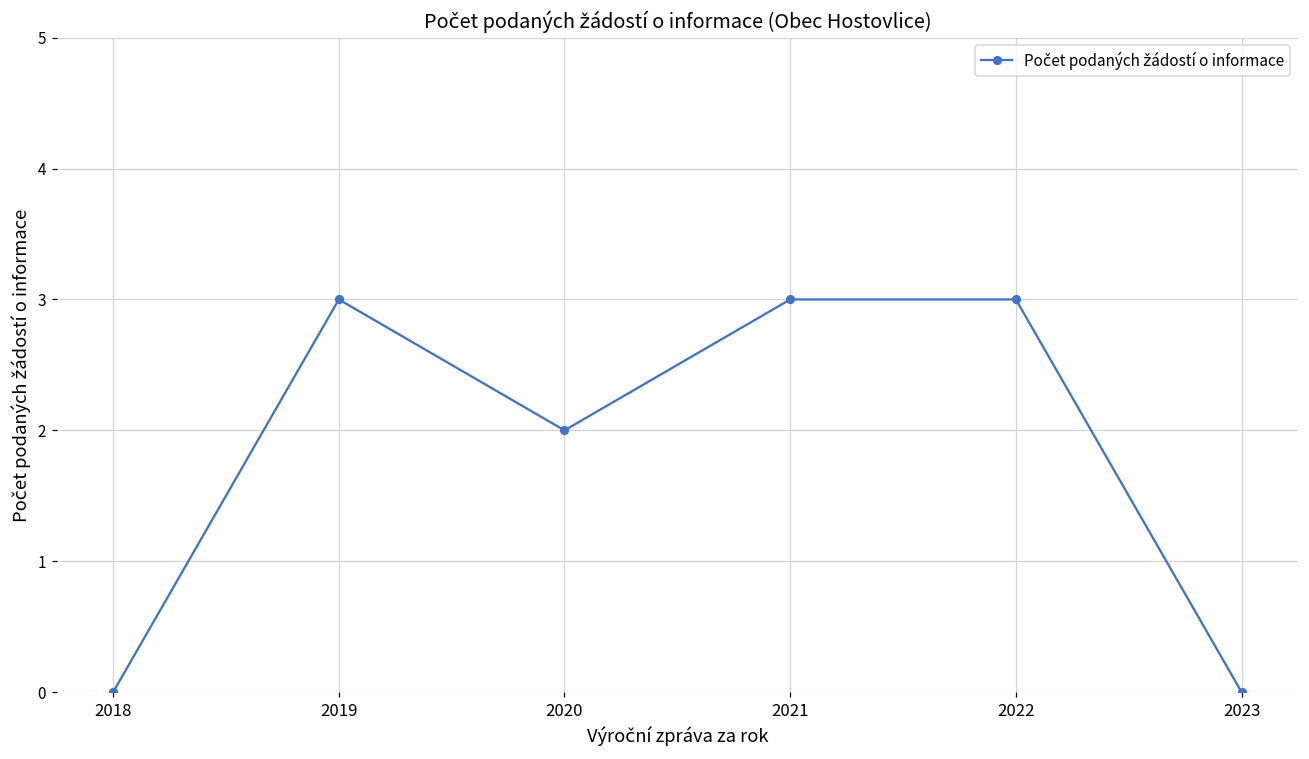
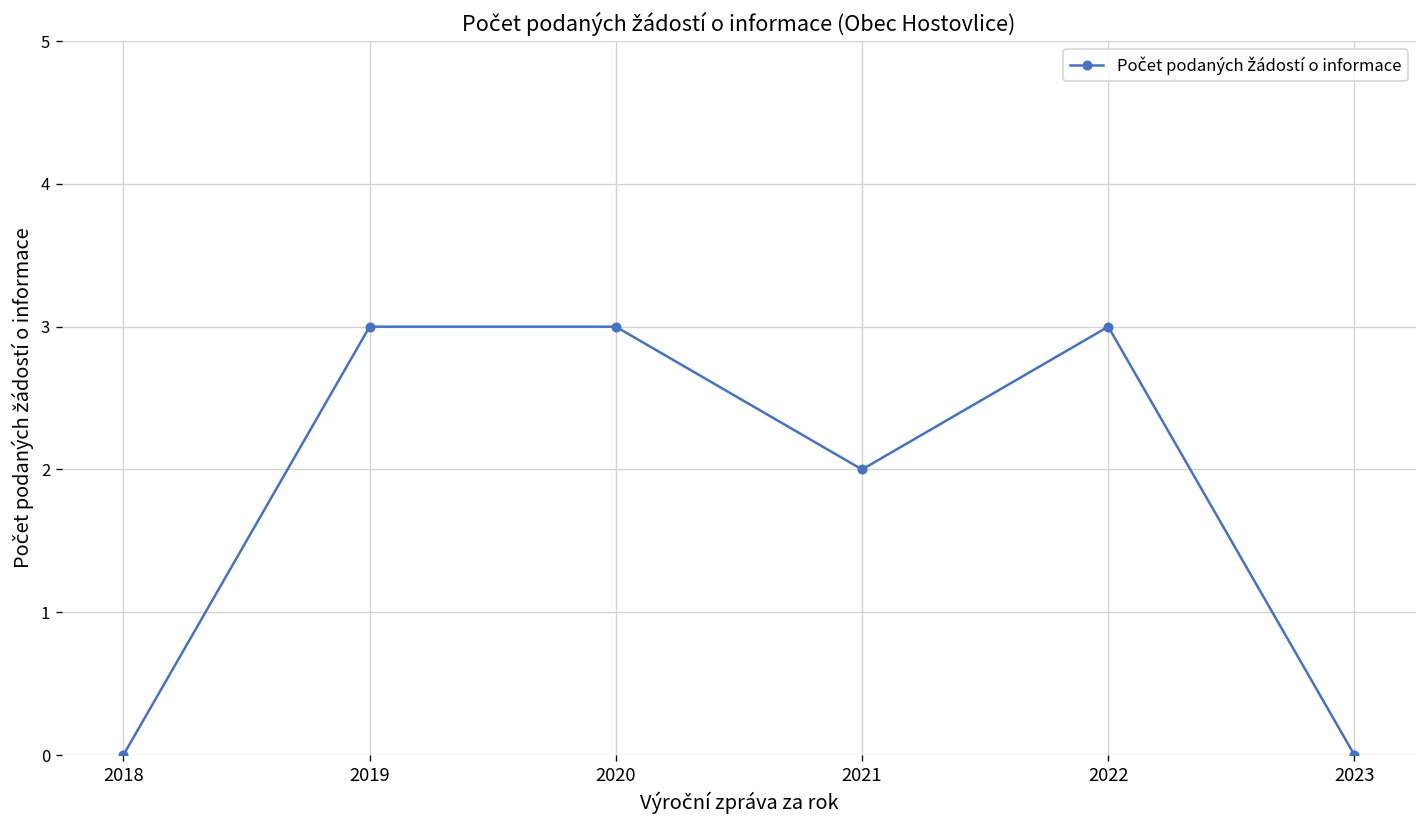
  {
    "2018": 0,
    "2019": 3,
-   "2020": 2,
-   "2021": 3,
+   "2020": 3,
+   "2021": 2,
    "2022": 3,
    "2023": 0
  }
